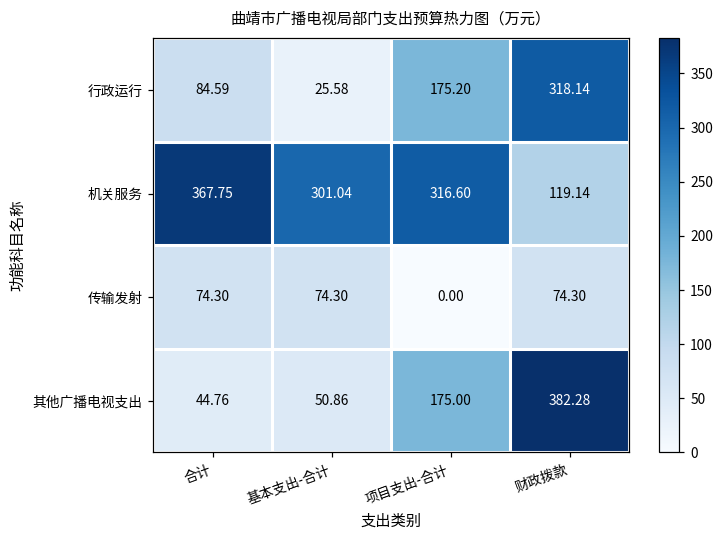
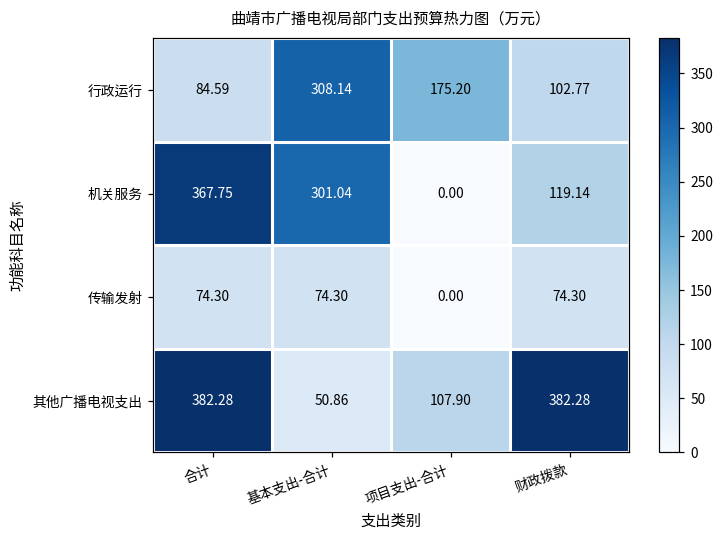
  {
    "行政运行": {
      "合计": 84.59,
-     "基本支出-合计": 25.58,
+     "基本支出-合计": 308.14,
      "项目支出-合计": 175.20,
-     "财政拨款": 318.14
+     "财政拨款": 102.77
    },
    "机关服务": {
      "合计": 367.75,
      "基本支出-合计": 301.04,
-     "项目支出-合计": 316.60,
+     "项目支出-合计": 0.00,
      "财政拨款": 119.14
    },
    "传输发射": {
      "合计": 74.30,
      "基本支出-合计": 74.30,
      "项目支出-合计": 0.00,
      "财政拨款": 74.30
    },
    "其他广播电视支出": {
-     "合计": 44.76,
+     "合计": 382.28,
      "基本支出-合计": 50.86,
-     "项目支出-合计": 175.00,
+     "项目支出-合计": 107.90,
      "财政拨款": 382.28
    }
  }
